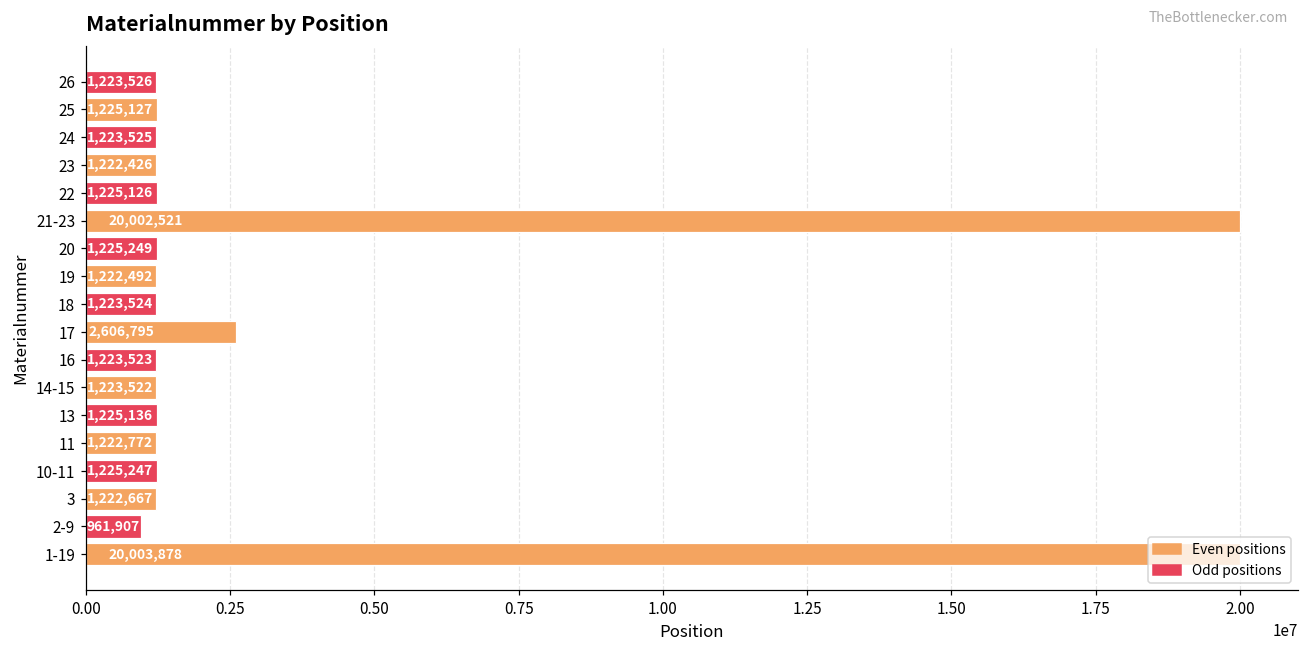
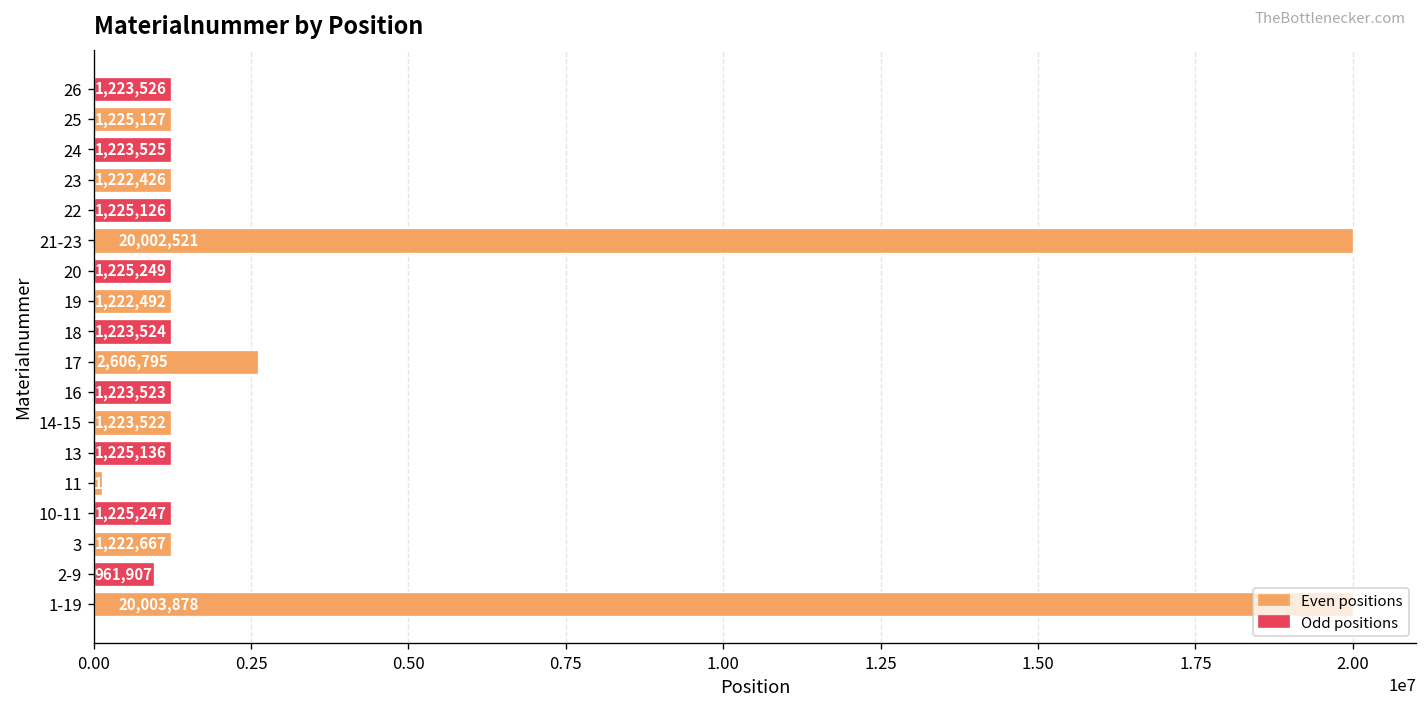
  {
-   "11": 1200000
+   "11": 100000
  }
